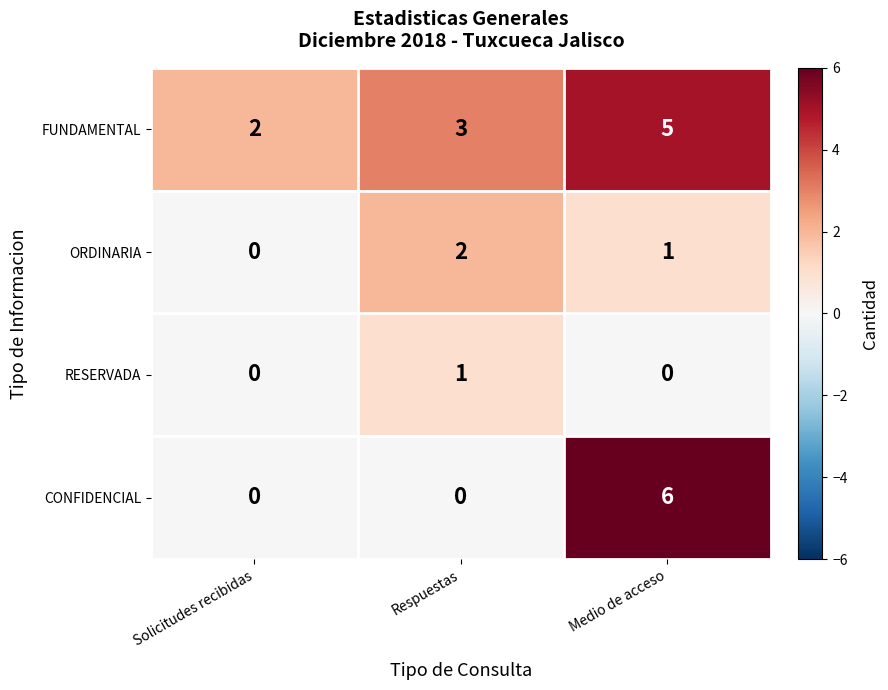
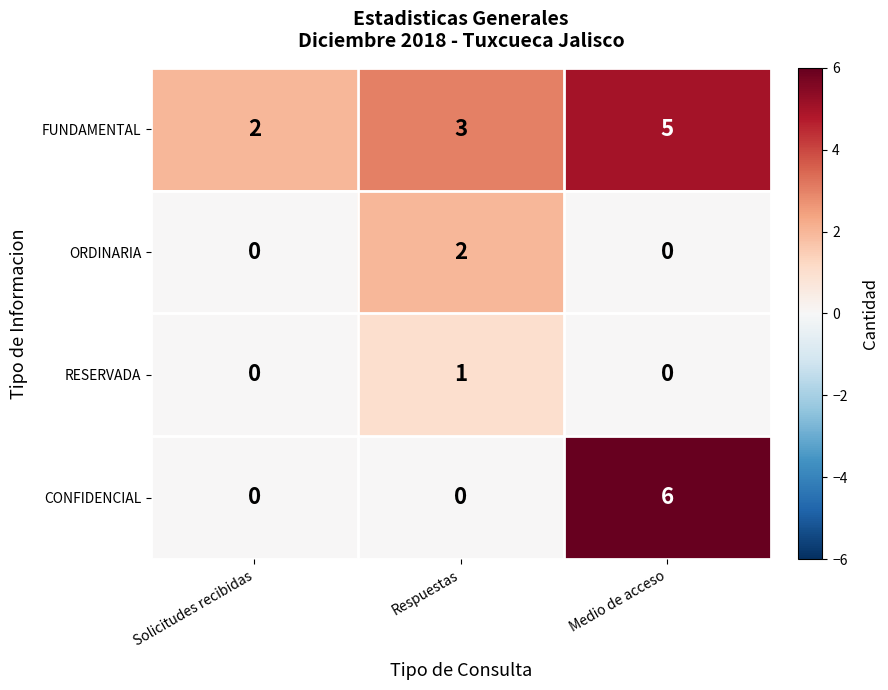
  {
    "FUNDAMENTAL": {
      "Solicitudes recibidas": 2,
      "Respuestas": 3,
      "Medio de acceso": 5
    },
    "ORDINARIA": {
      "Solicitudes recibidas": 0,
      "Respuestas": 2,
-     "Medio de acceso": 1
+     "Medio de acceso": 0
    },
    "RESERVADA": {
      "Solicitudes recibidas": 0,
      "Respuestas": 1,
      "Medio de acceso": 0
    },
    "CONFIDENCIAL": {
      "Solicitudes recibidas": 0,
      "Respuestas": 0,
      "Medio de acceso": 6
    }
  }
